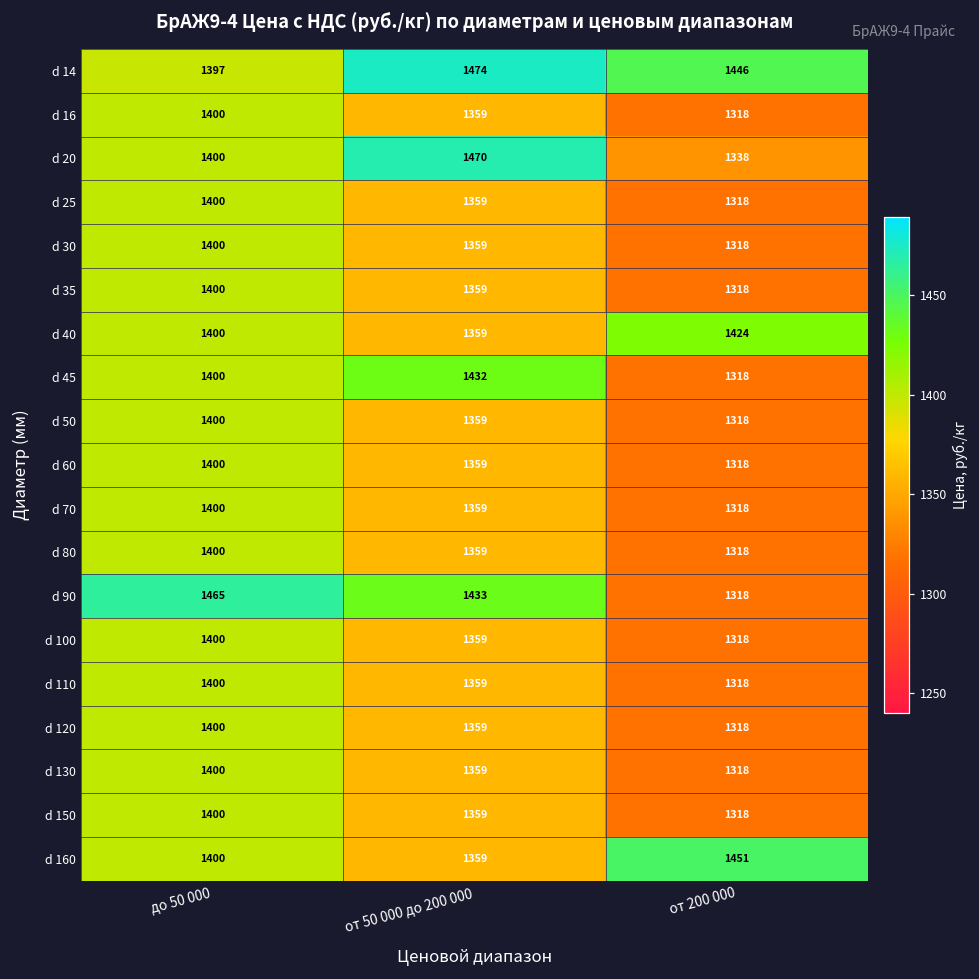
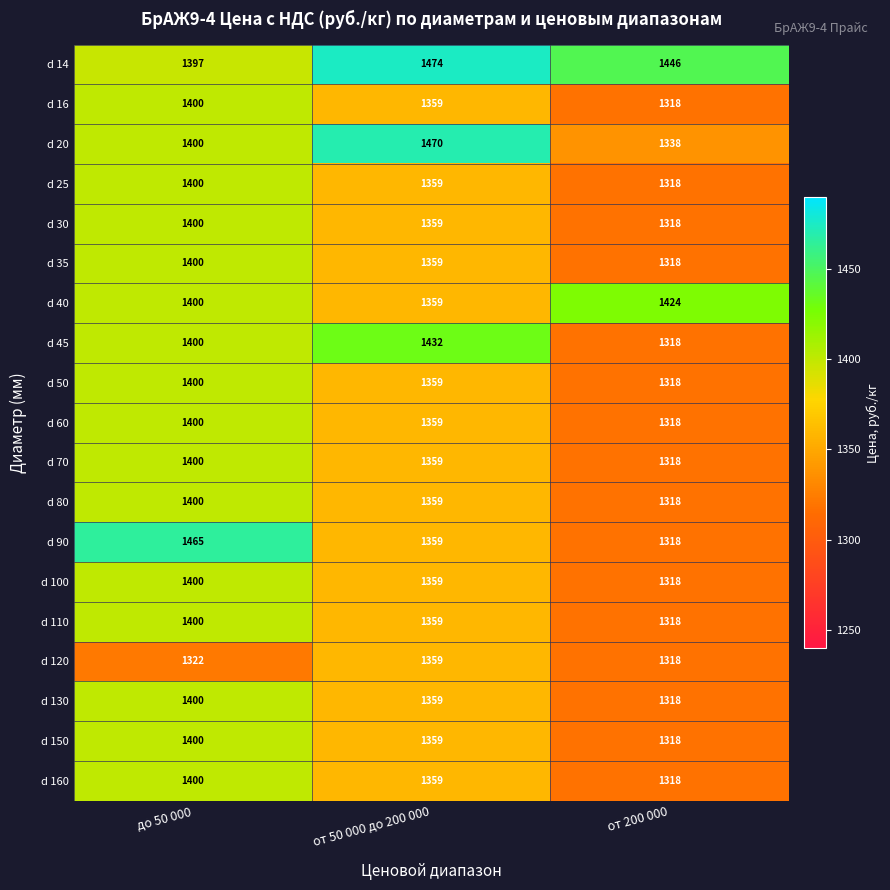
  {
    "d 14": {
      "до 50 000": 1397,
      "от 50 000 до 200 000": 1474,
      "от 200 000": 1446
    },
    "d 16": {
      "до 50 000": 1400,
      "от 50 000 до 200 000": 1359,
      "от 200 000": 1318
    },
    "d 20": {
      "до 50 000": 1400,
      "от 50 000 до 200 000": 1470,
      "от 200 000": 1338
    },
    "d 25": {
      "до 50 000": 1400,
      "от 50 000 до 200 000": 1359,
      "от 200 000": 1318
    },
    "d 30": {
      "до 50 000": 1400,
      "от 50 000 до 200 000": 1359,
      "от 200 000": 1318
    },
    "d 35": {
      "до 50 000": 1400,
      "от 50 000 до 200 000": 1359,
      "от 200 000": 1318
    },
    "d 40": {
      "до 50 000": 1400,
      "от 50 000 до 200 000": 1359,
      "от 200 000": 1424
    },
    "d 45": {
      "до 50 000": 1400,
      "от 50 000 до 200 000": 1432,
      "от 200 000": 1318
    },
    "d 50": {
      "до 50 000": 1400,
      "от 50 000 до 200 000": 1359,
      "от 200 000": 1318
    },
    "d 60": {
      "до 50 000": 1400,
      "от 50 000 до 200 000": 1359,
      "от 200 000": 1318
    },
    "d 70": {
      "до 50 000": 1400,
      "от 50 000 до 200 000": 1359,
      "от 200 000": 1318
    },
    "d 80": {
      "до 50 000": 1400,
      "от 50 000 до 200 000": 1359,
      "от 200 000": 1318
    },
    "d 90": {
      "до 50 000": 1465,
-     "от 50 000 до 200 000": 1433,
+     "от 50 000 до 200 000": 1359,
      "от 200 000": 1318
    },
    "d 100": {
      "до 50 000": 1400,
      "от 50 000 до 200 000": 1359,
      "от 200 000": 1318
    },
    "d 110": {
      "до 50 000": 1400,
      "от 50 000 до 200 000": 1359,
      "от 200 000": 1318
    },
    "d 120": {
-     "до 50 000": 1400,
+     "до 50 000": 1322,
      "от 50 000 до 200 000": 1359,
      "от 200 000": 1318
    },
    "d 130": {
      "до 50 000": 1400,
      "от 50 000 до 200 000": 1359,
      "от 200 000": 1318
    },
    "d 150": {
      "до 50 000": 1400,
      "от 50 000 до 200 000": 1359,
      "от 200 000": 1318
    },
    "d 160": {
      "до 50 000": 1400,
      "от 50 000 до 200 000": 1359,
-     "от 200 000": 1451
+     "от 200 000": 1318
    }
  }
